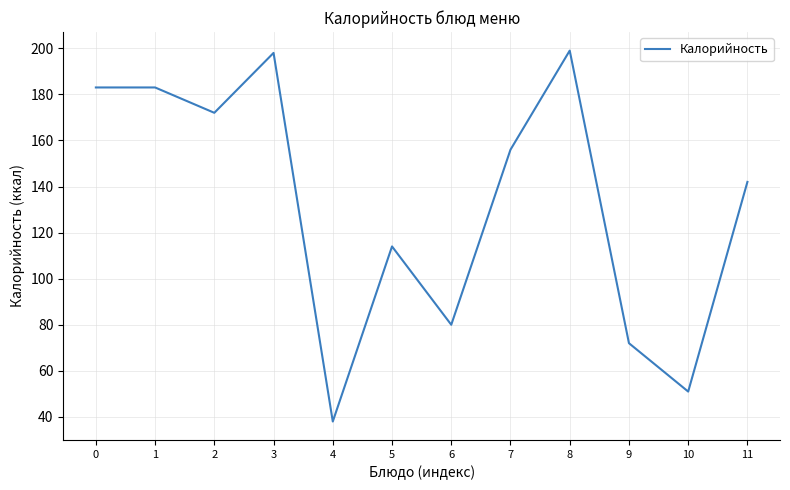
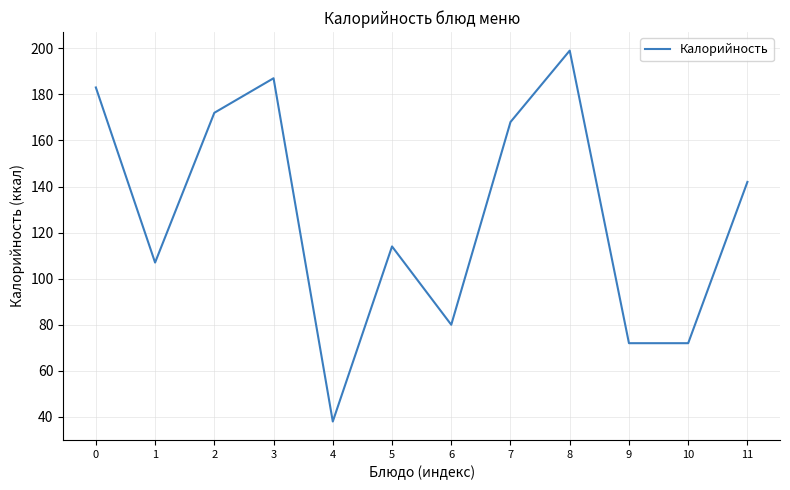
  {
    "0": 183,
-   "1": 183,
+   "1": 107,
    "2": 172,
-   "3": 198,
+   "3": 187,
    "4": 38,
    "5": 114,
    "6": 80,
-   "7": 156,
+   "7": 168,
    "8": 199,
    "9": 72,
-   "10": 51,
+   "10": 72,
    "11": 142
  }
